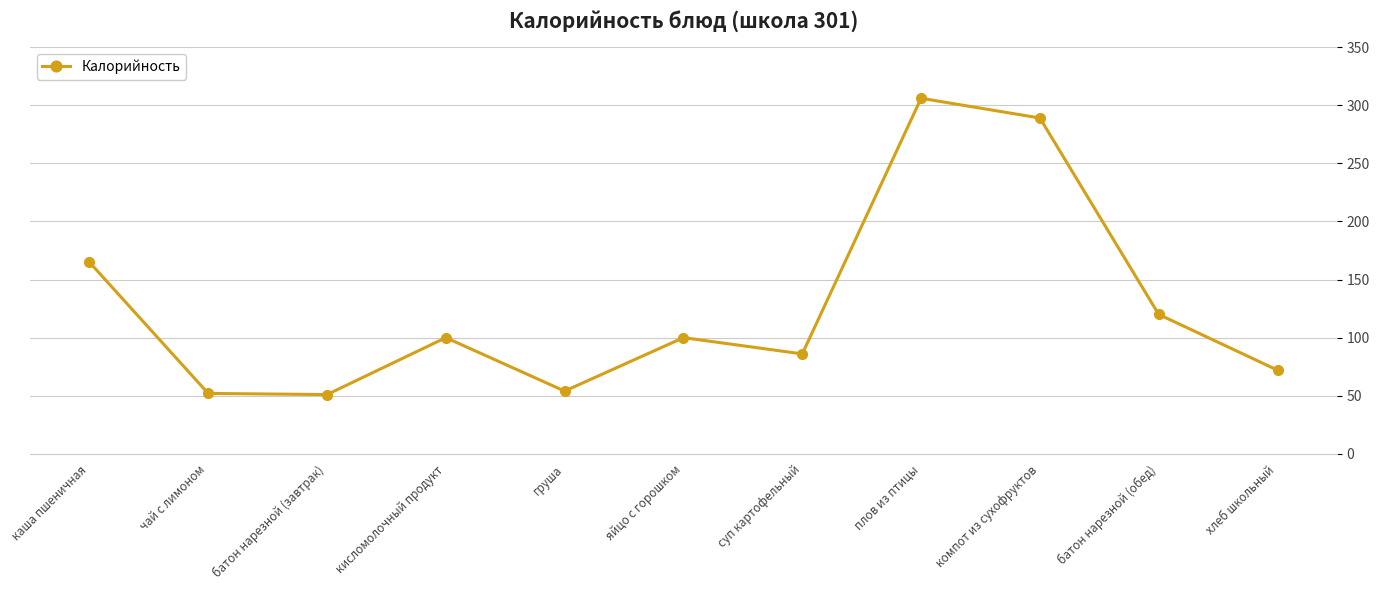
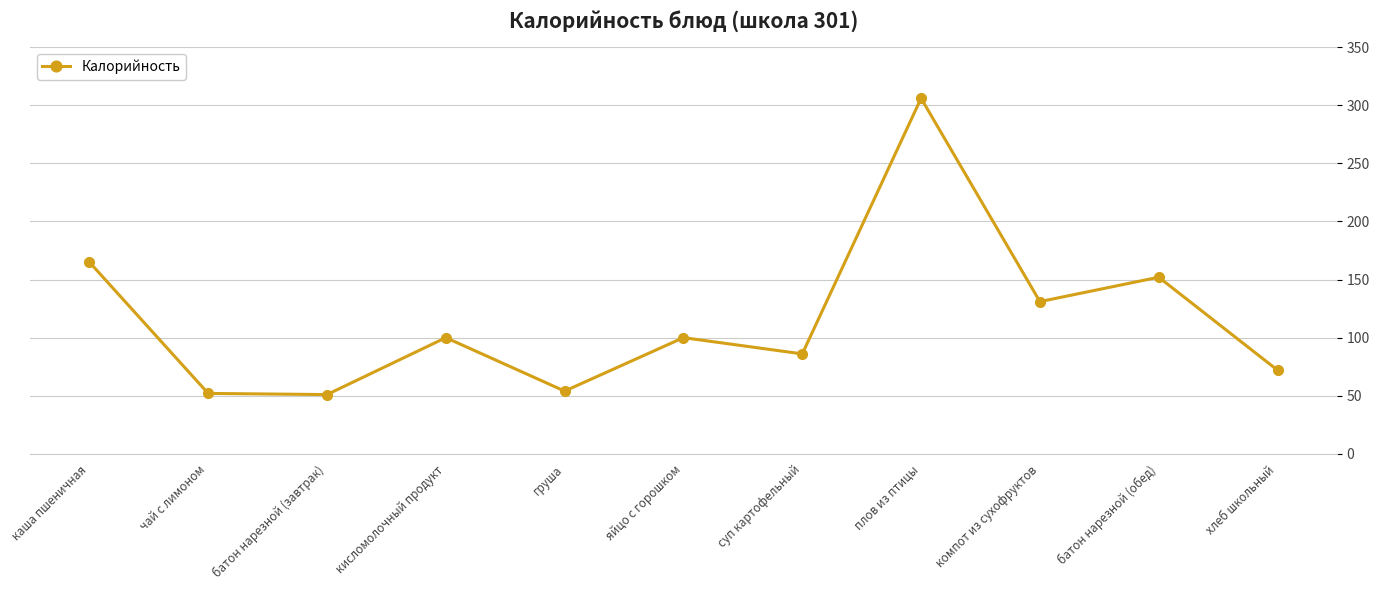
  {
    "каша пшеничная": 165,
    "чай с лимоном": 52,
    "батон нарезной (завтрак)": 51,
    "кисломолочный продукт": 100,
    "груша": 54,
    "яйцо с горошком": 100,
    "суп картофельный": 86,
    "плов из птицы": 306,
-   "компот из сухофруктов": 289,
-   "батон нарезной (обед)": 120,
+   "компот из сухофруктов": 131,
+   "батон нарезной (обед)": 152,
    "хлеб школьный": 72
  }
